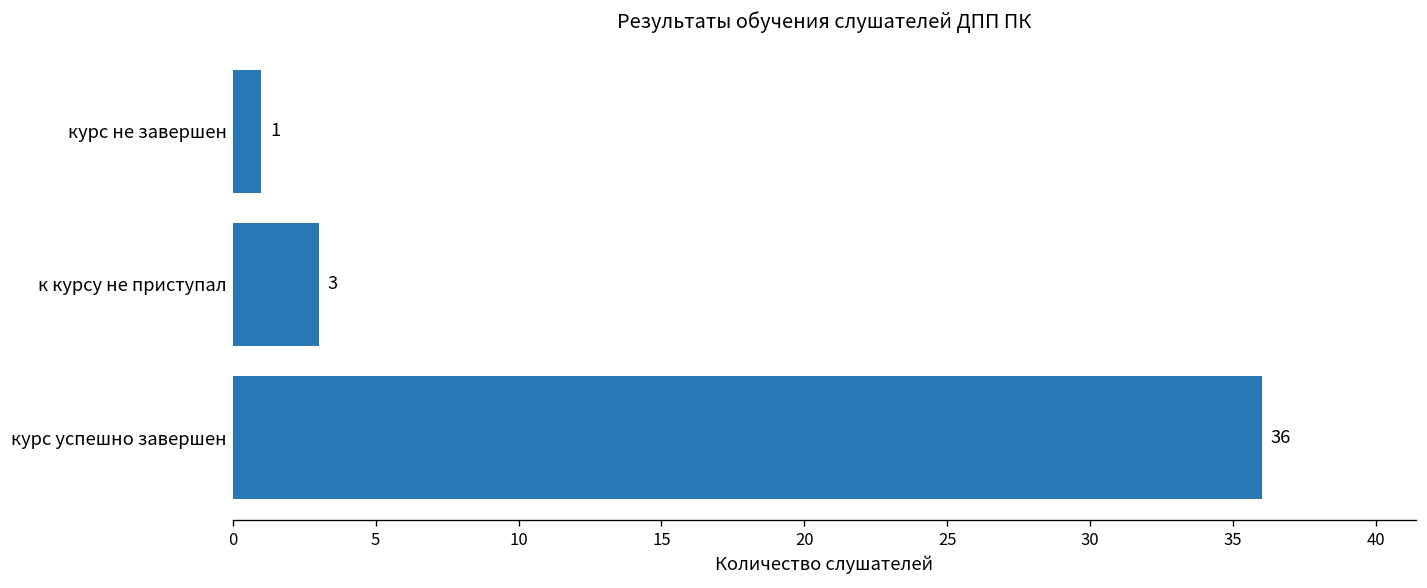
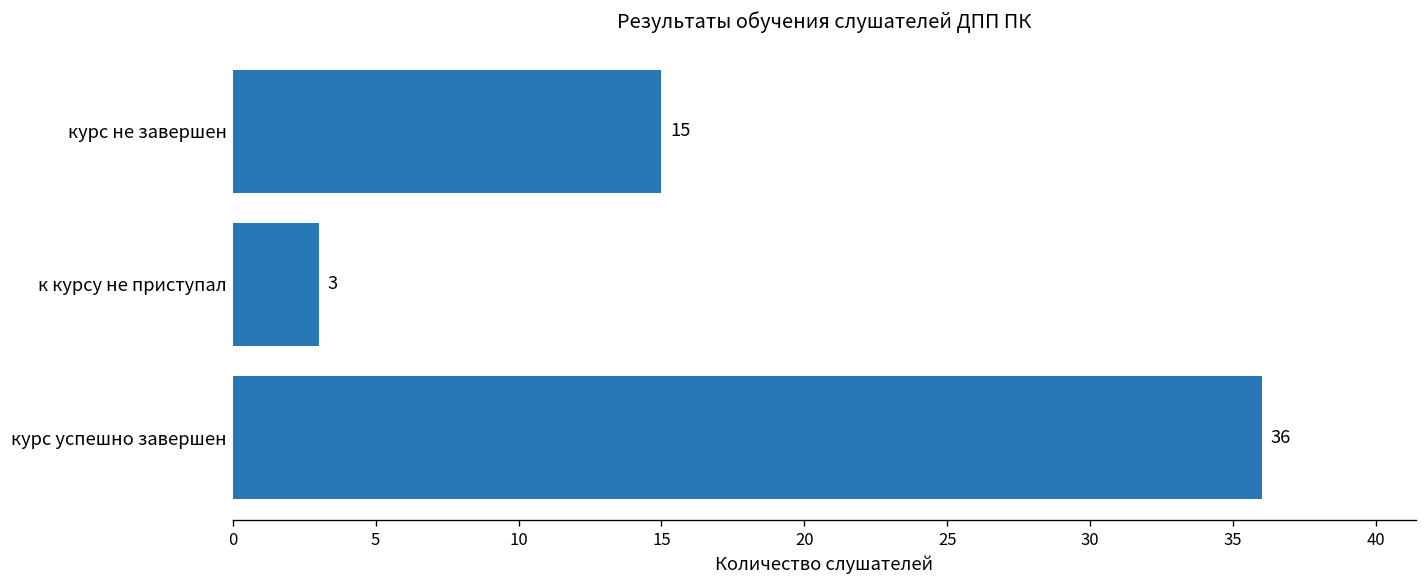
  {
-   "курс не завершен": 1,
+   "курс не завершен": 15,
    "к курсу не приступал": 3,
    "курс успешно завершен": 36
  }
